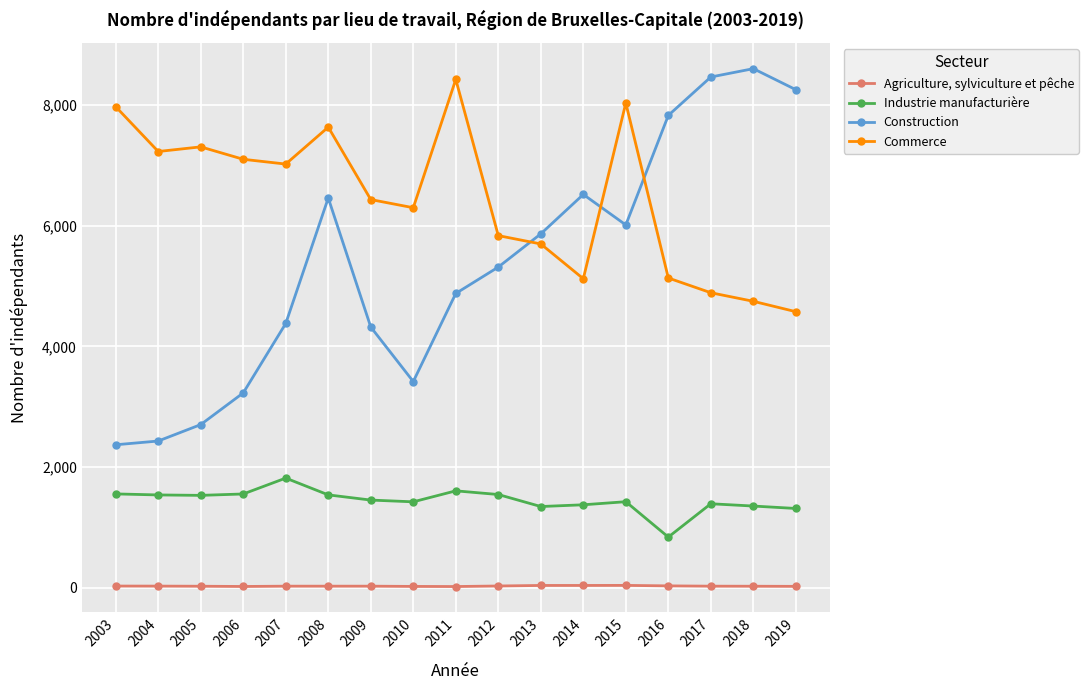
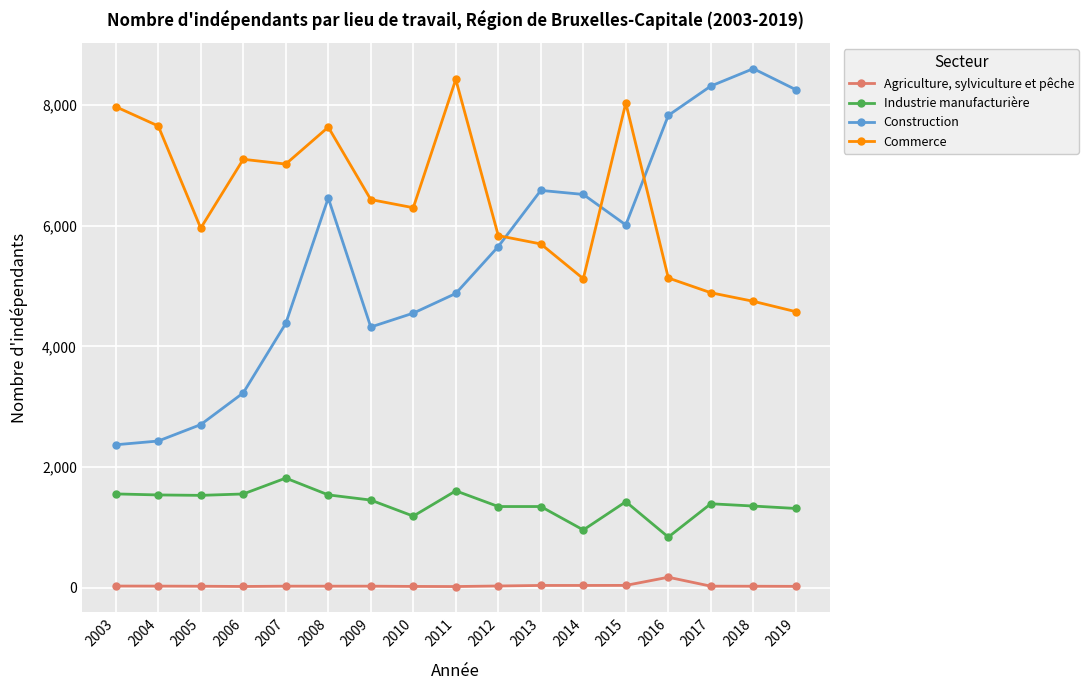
  {
    "Agriculture, sylviculture et pêche": {
      "2003": "0",
      "2004": "0",
      "2005": "0",
      "2006": "0",
      "2007": "0",
      "2008": "0",
      "2009": "0",
      "2010": "0",
      "2011": "0",
      "2012": "0",
      "2013": "0",
      "2014": "0",
      "2015": "0",
-     "2016": "0",
+     "2016": "200",
      "2017": "0",
      "2018": "0",
      "2019": "0"
    },
    "Industrie manufacturière": {
      "2003": "1,600",
      "2004": "1,500",
      "2005": "1,500",
      "2006": "1,600",
      "2007": "1,800",
      "2008": "1,500",
      "2009": "1,500",
-     "2010": "1,400",
+     "2010": "1,200",
      "2011": "1,600",
-     "2012": "1,500",
+     "2012": "1,300",
      "2013": "1,300",
-     "2014": "1,400",
+     "2014": "1,000",
      "2015": "1,400",
      "2016": "800",
      "2017": "1,400",
      "2018": "1,400",
      "2019": "1,300"
    },
    "Construction": {
      "2003": "2,400",
      "2004": "2,400",
      "2005": "2,700",
      "2006": "3,200",
      "2007": "4,400",
      "2008": "6,500",
      "2009": "4,300",
-     "2010": "3,400",
+     "2010": "4,600",
      "2011": "4,900",
-     "2012": "5,300",
-     "2013": "5,900",
+     "2012": "5,700",
+     "2013": "6,600",
      "2014": "6,500",
      "2015": "6,000",
      "2016": "7,800",
-     "2017": "8,500",
+     "2017": "8,300",
      "2018": "8,600",
      "2019": "8,300"
    },
    "Commerce": {
      "2003": "8,000",
-     "2004": "7,200",
-     "2005": "7,300",
+     "2004": "7,700",
+     "2005": "6,000",
      "2006": "7,100",
      "2007": "7,000",
      "2008": "7,600",
      "2009": "6,400",
      "2010": "6,300",
      "2011": "8,400",
      "2012": "5,800",
      "2013": "5,700",
      "2014": "5,100",
      "2015": "8,000",
      "2016": "5,100",
      "2017": "4,900",
      "2018": "4,700",
      "2019": "4,600"
    }
  }
